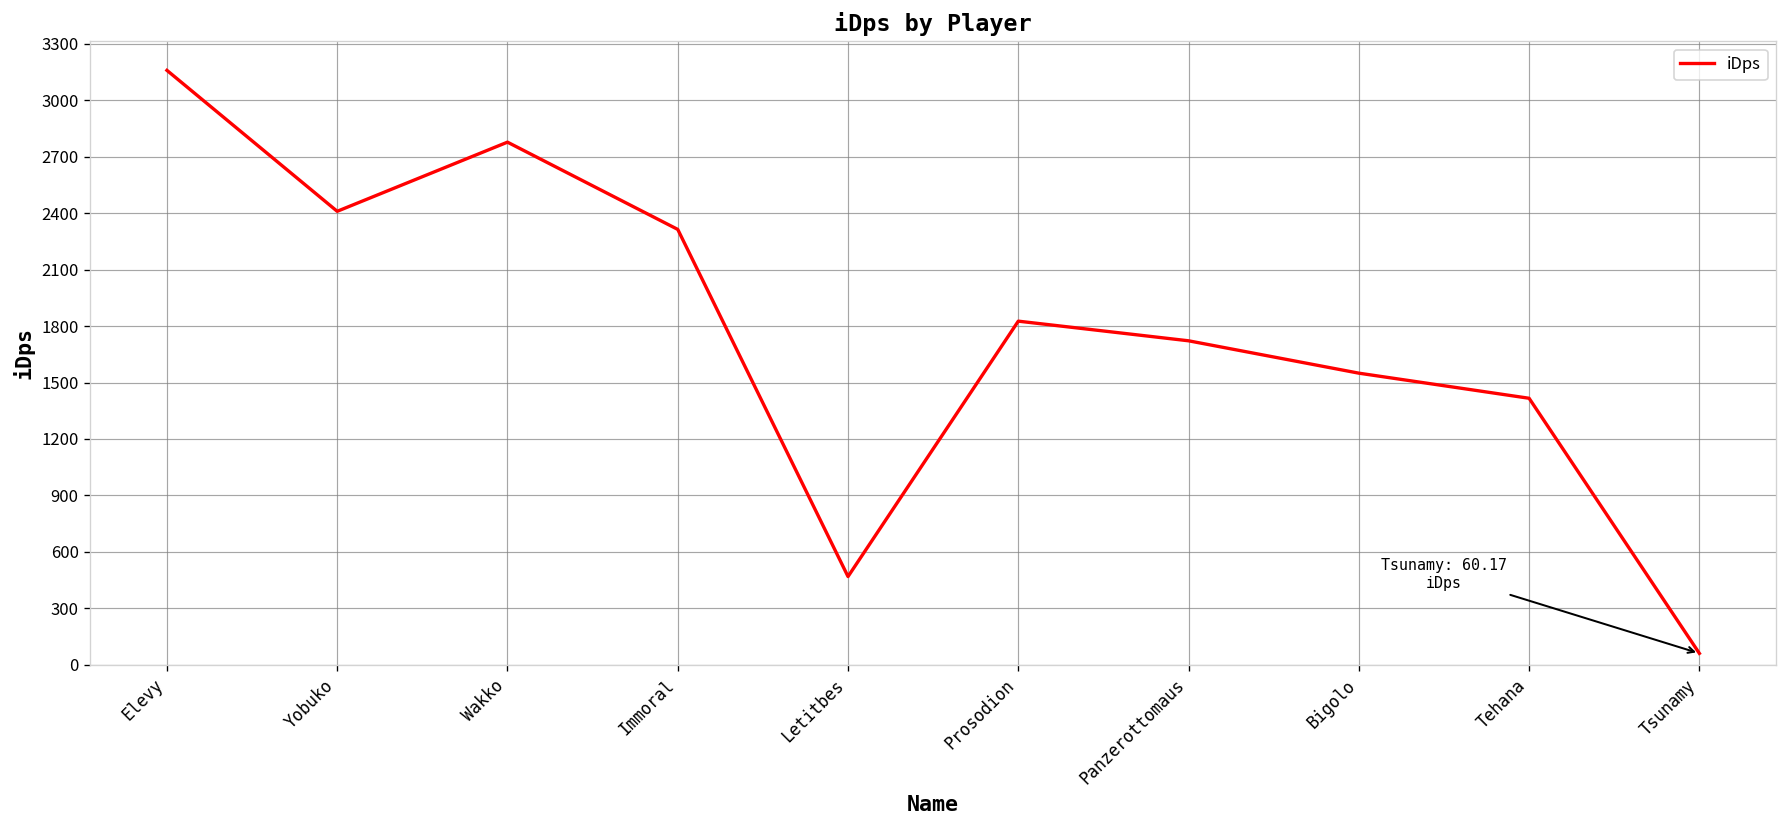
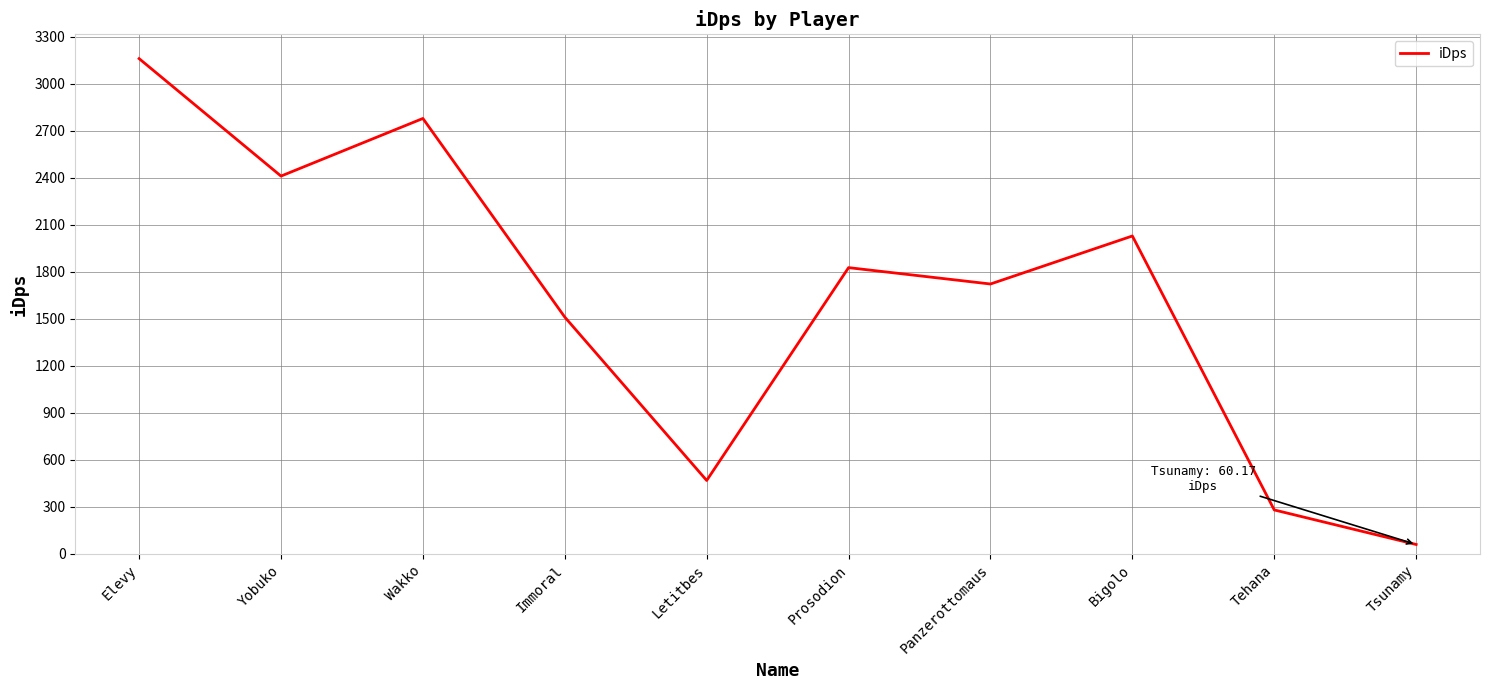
  {
    "Elevy": 3160,
    "Yobuko": 2410,
    "Wakko": 2780,
-   "Immoral": 2310,
+   "Immoral": 1510,
    "Letitbes": 470,
    "Prosodion": 1830,
    "Panzerottomaus": 1720,
-   "Bigolo": 1550,
-   "Tehana": 1420
+   "Bigolo": 2030,
+   "Tehana": 280
  }
